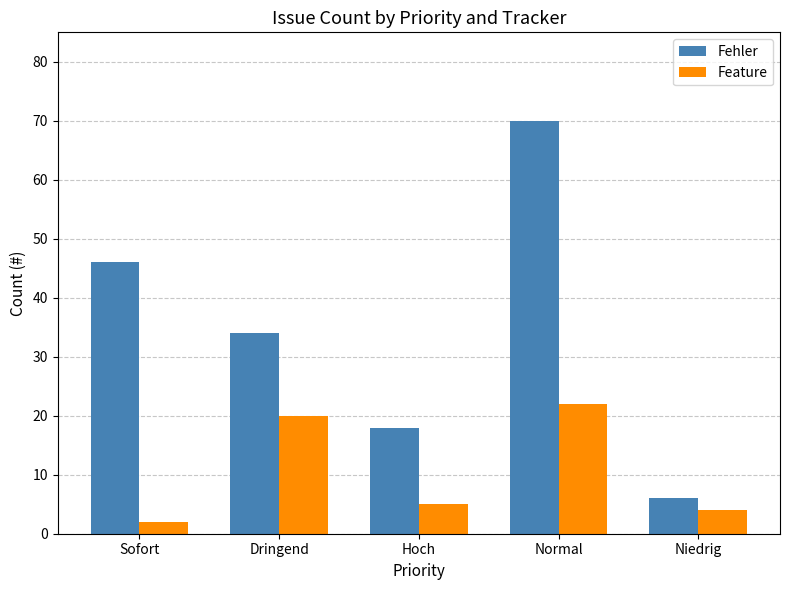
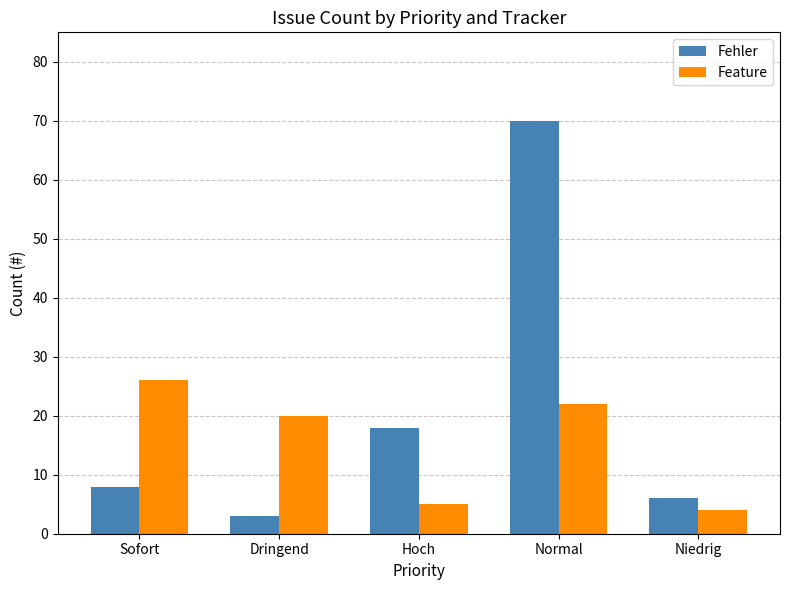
  {
    "Fehler": {
-     "Sofort": 46,
-     "Dringend": 34,
+     "Sofort": 8,
+     "Dringend": 3,
      "Hoch": 18,
      "Normal": 70,
      "Niedrig": 6
    },
    "Feature": {
-     "Sofort": 2,
+     "Sofort": 26,
      "Dringend": 20,
      "Hoch": 5,
      "Normal": 22,
      "Niedrig": 4
    }
  }
